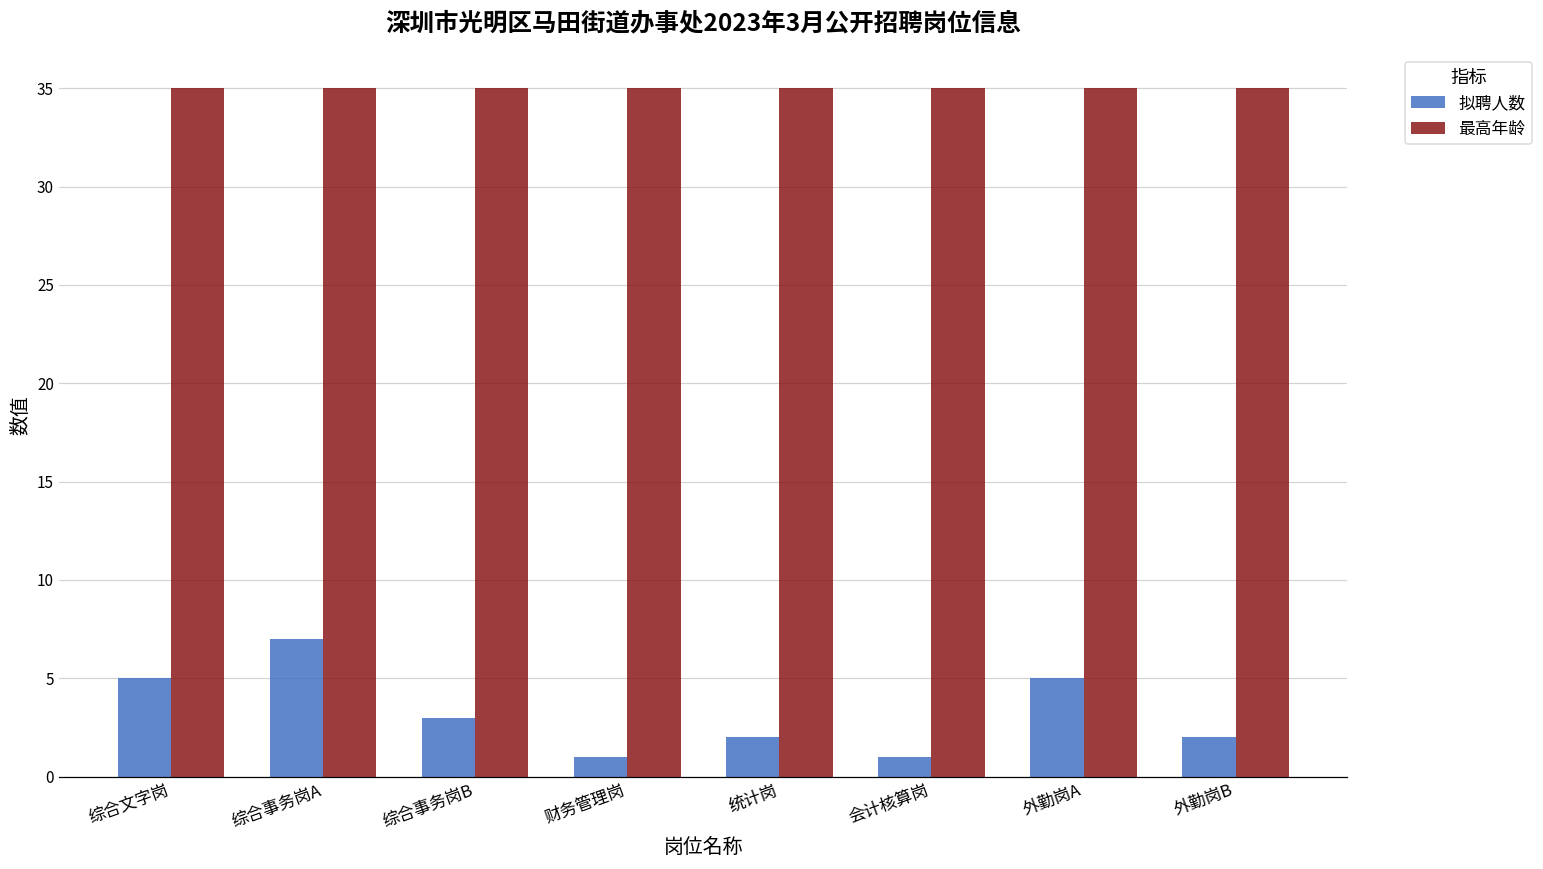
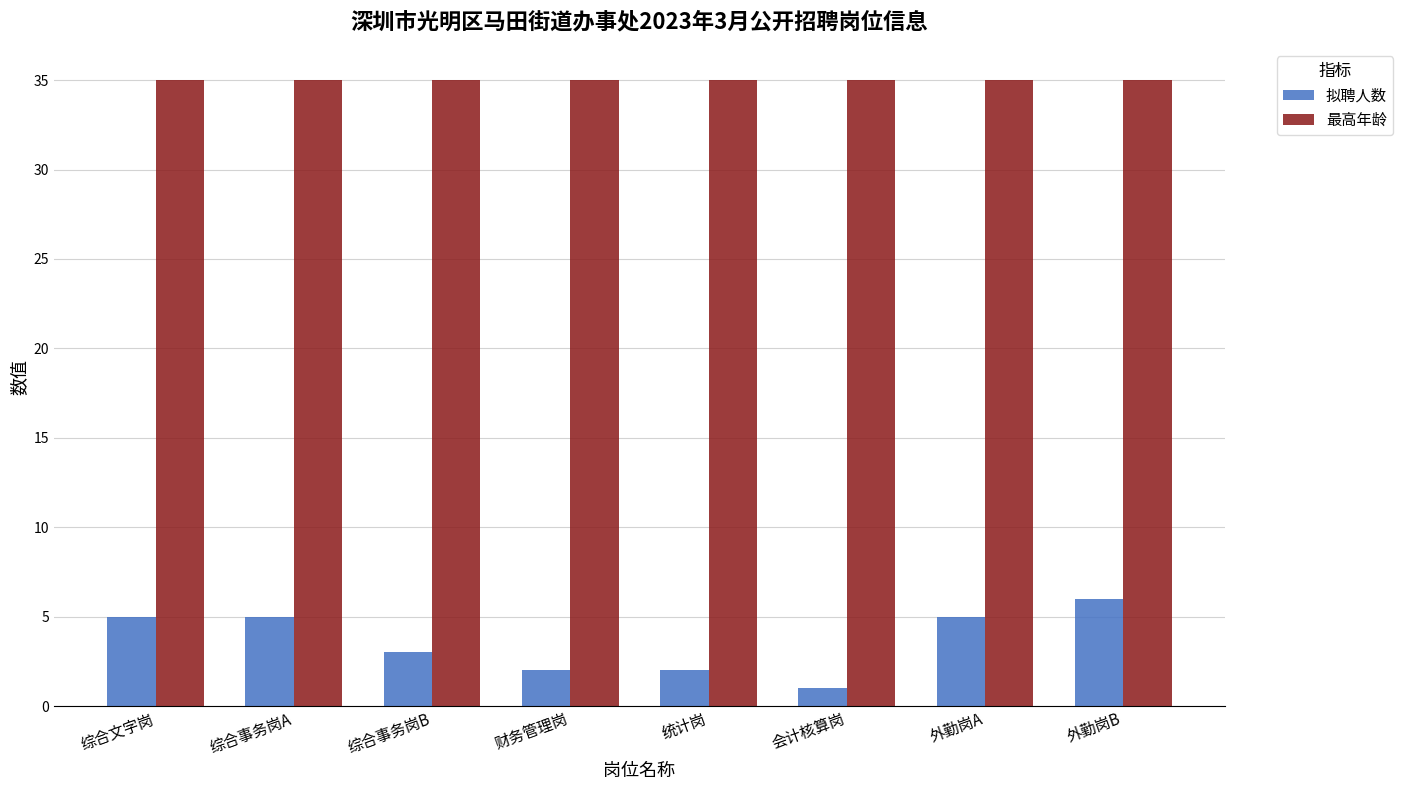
  {
    "拟聘人数": {
      "综合文字岗": 5,
-     "综合事务岗A": 7,
+     "综合事务岗A": 5,
      "综合事务岗B": 3,
-     "财务管理岗": 1,
+     "财务管理岗": 2,
      "统计岗": 2,
      "会计核算岗": 1,
      "外勤岗A": 5,
-     "外勤岗B": 2
+     "外勤岗B": 6
    },
    "最高年龄": {
      "综合文字岗": 35,
      "综合事务岗A": 35,
      "综合事务岗B": 35,
      "财务管理岗": 35,
      "统计岗": 35,
      "会计核算岗": 35,
      "外勤岗A": 35,
      "外勤岗B": 35
    }
  }
